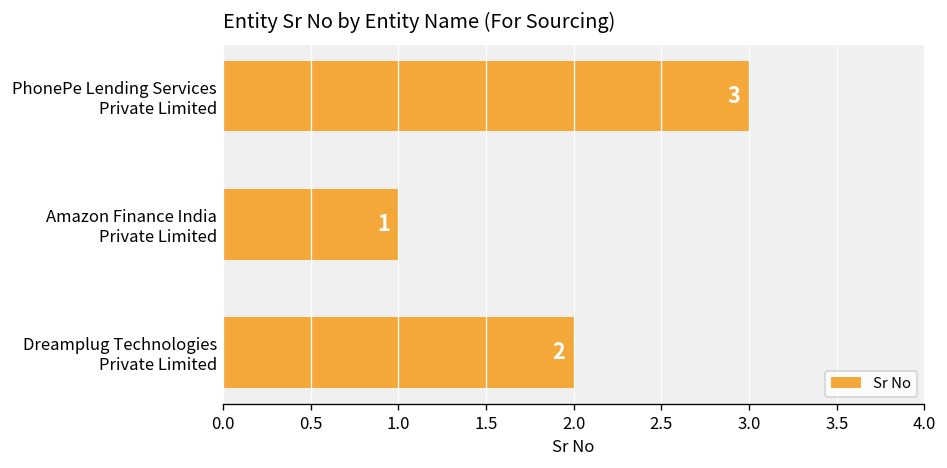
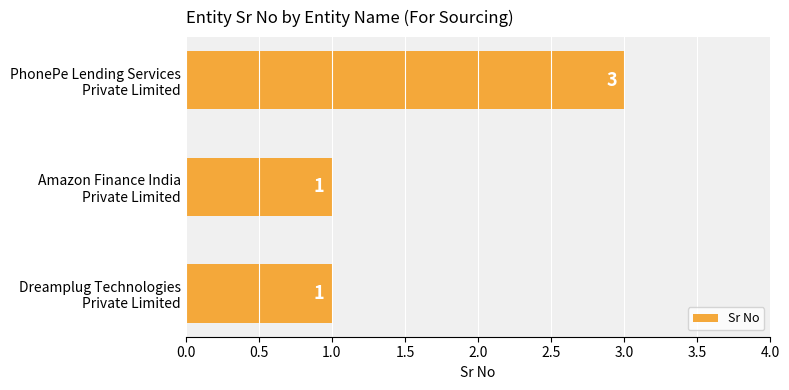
  {
    "PhonePe Lending Services Private Limited": 3,
    "Amazon Finance India Private Limited": 1,
-   "Dreamplug Technologies Private Limited": 2
+   "Dreamplug Technologies Private Limited": 1
  }
